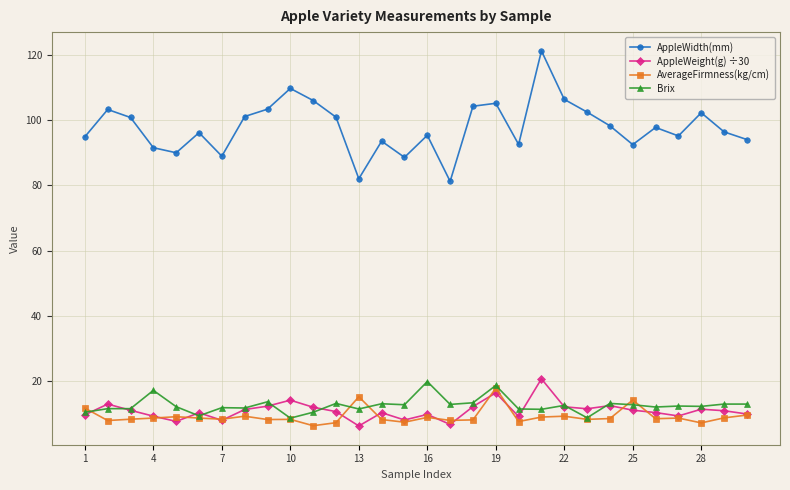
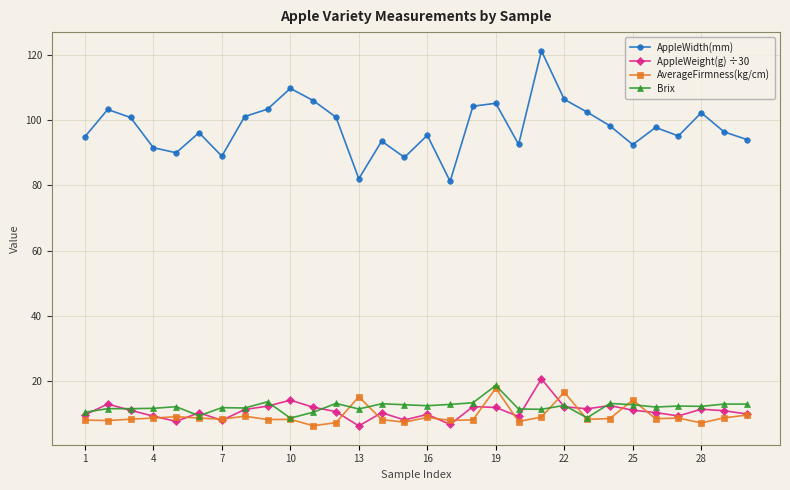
  {
    "AppleWidth(mm)": {
      "1": 95,
      "4": 92,
      "7": 89,
      "10": 110,
      "13": 82,
      "16": 95,
      "19": 105,
      "22": 106,
      "25": 92,
      "28": 102
    },
    "AppleWeight(g) ÷30": {
      "1": 10,
      "10": 14,
      "13": 6,
      "16": 10,
-     "19": 16,
+     "19": 12,
      "25": 11,
      "28": 11
    },
    "AverageFirmness(kg/cm)": {
-     "1": 12,
+     "1": 8,
      "13": 15,
      "16": 9,
      "19": 18,
-     "22": 9,
+     "22": 17,
      "25": 14,
      "28": 7
    },
    "Brix": {
      "1": 11,
-     "4": 17,
+     "4": 12,
      "7": 12,
      "13": 12,
-     "16": 20,
+     "16": 13,
      "19": 19,
      "25": 13,
      "28": 12
    }
  }
